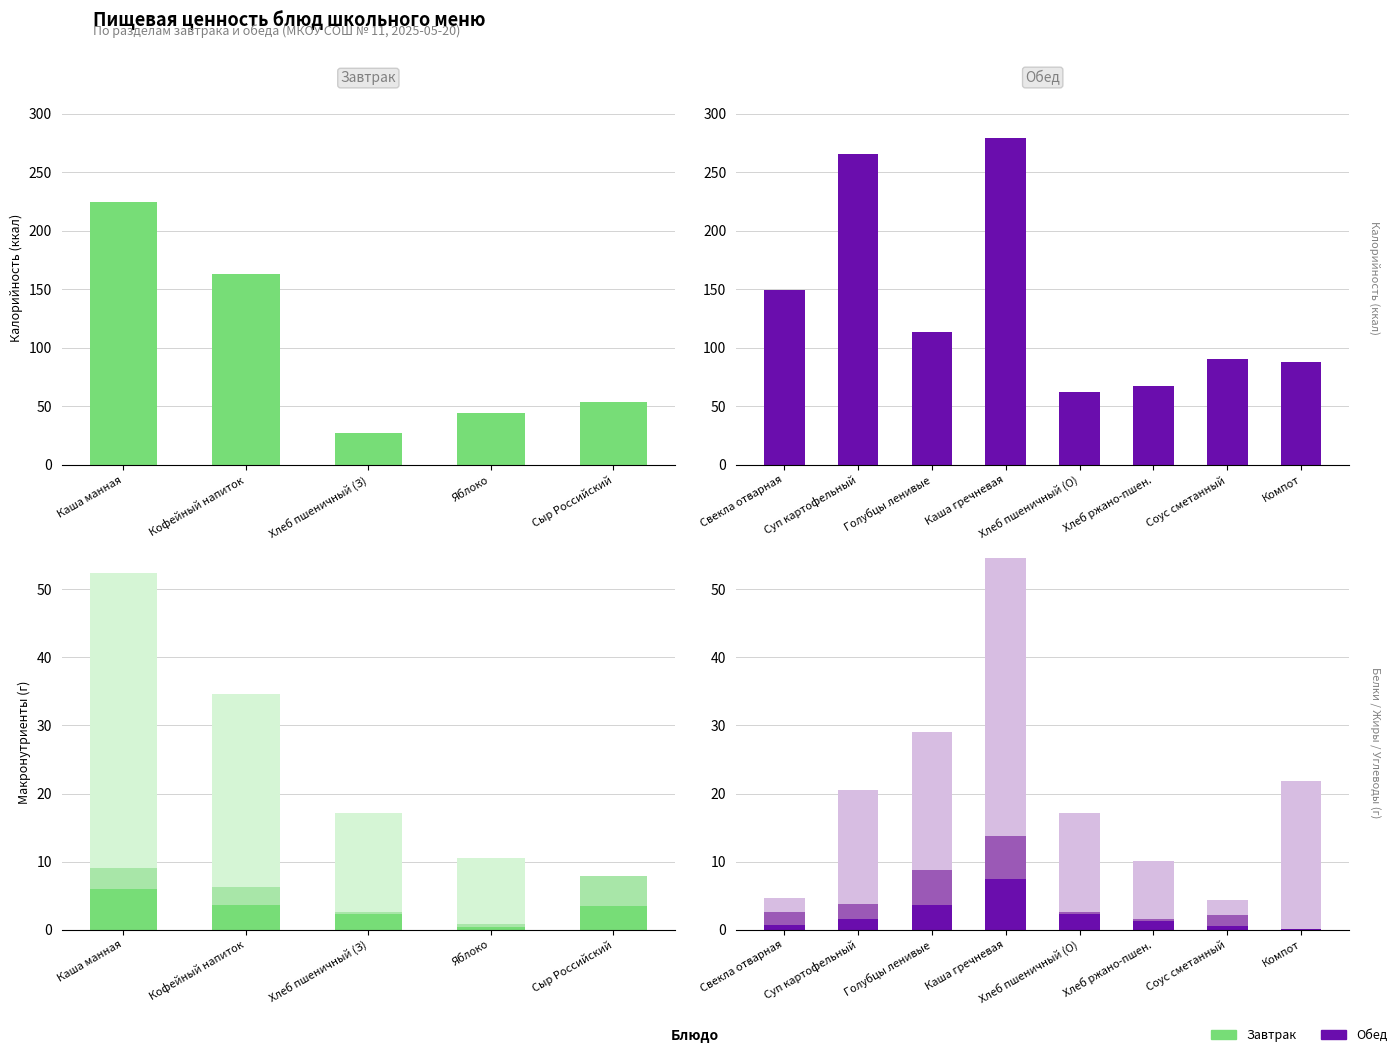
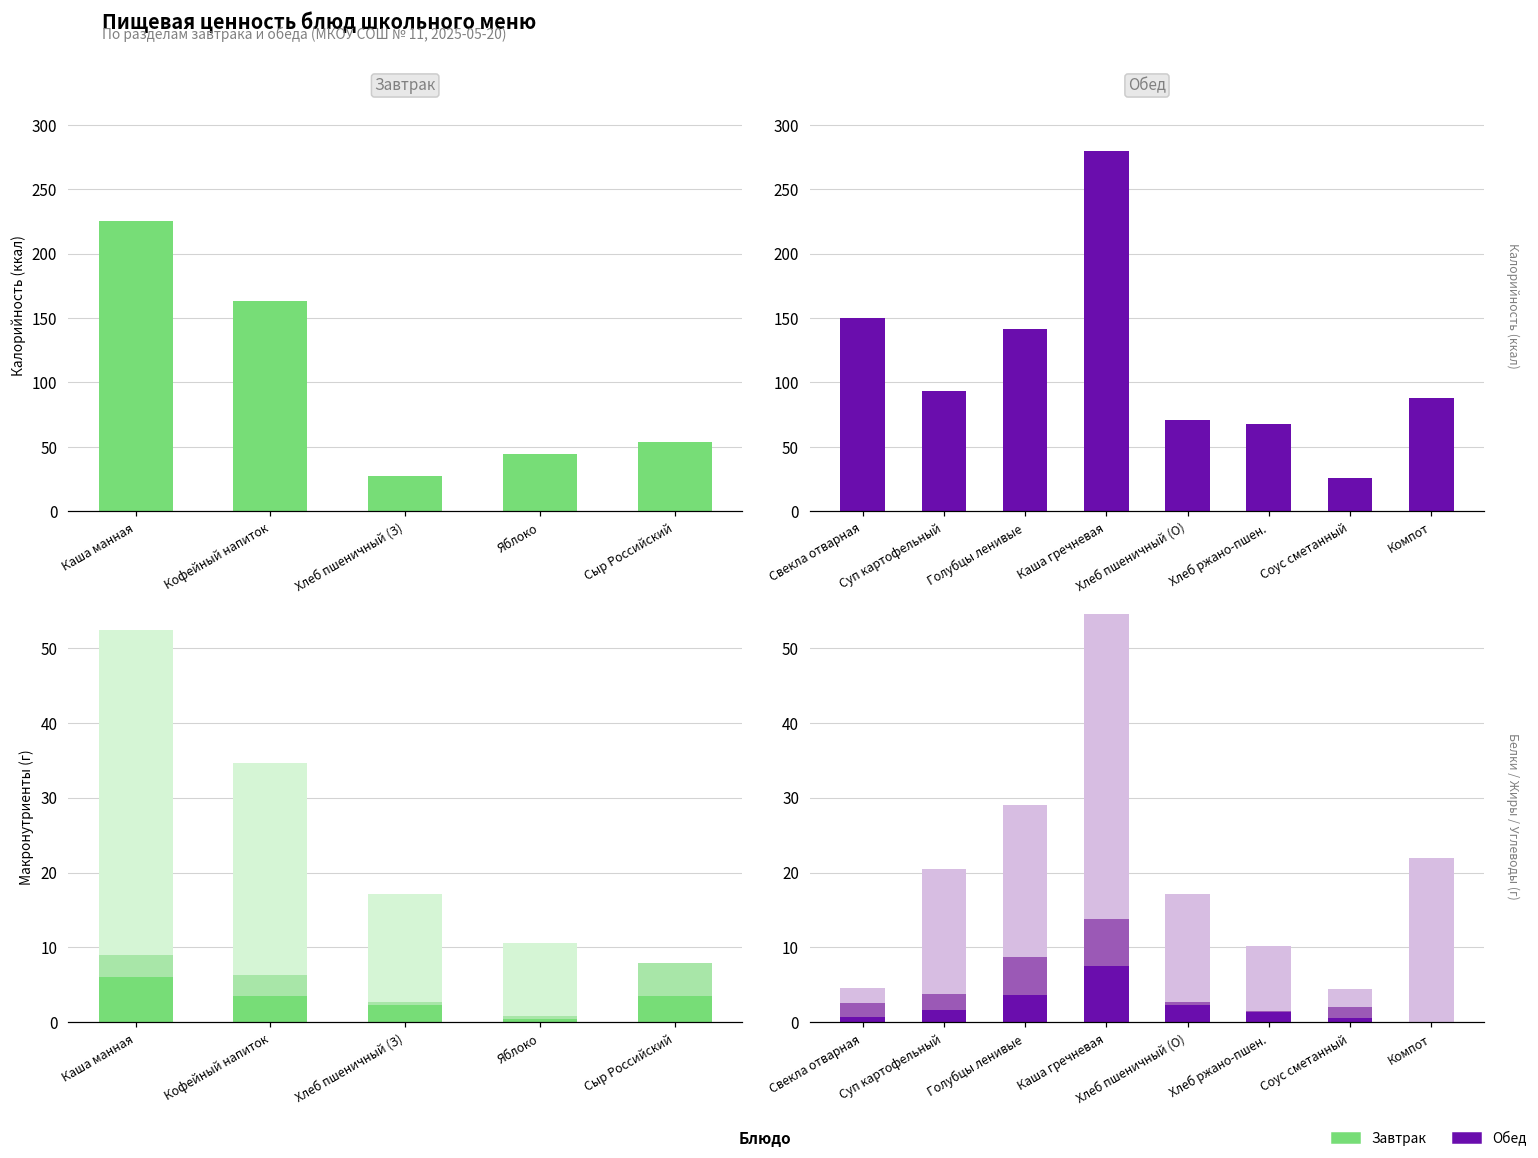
  {
    "Завтрак": {
      "Каша манная": 225,
      "Кофейный напиток": 163,
      "Хлеб пшеничный (З)": 27,
      "Яблоко": 44,
      "Сыр Российский": 54
    },
    "Обед": {
      "Свекла отварная": 150,
-     "Суп картофельный": 266,
-     "Голубцы ленивые": 113,
+     "Суп картофельный": 93,
+     "Голубцы ленивые": 142,
      "Каша гречневая": 280,
-     "Хлеб пшеничный (О)": 62,
+     "Хлеб пшеничный (О)": 71,
      "Хлеб ржано-пшен.": 67,
-     "Соус сметанный": 90,
+     "Соус сметанный": 26,
      "Компот": 88
    }
  }
